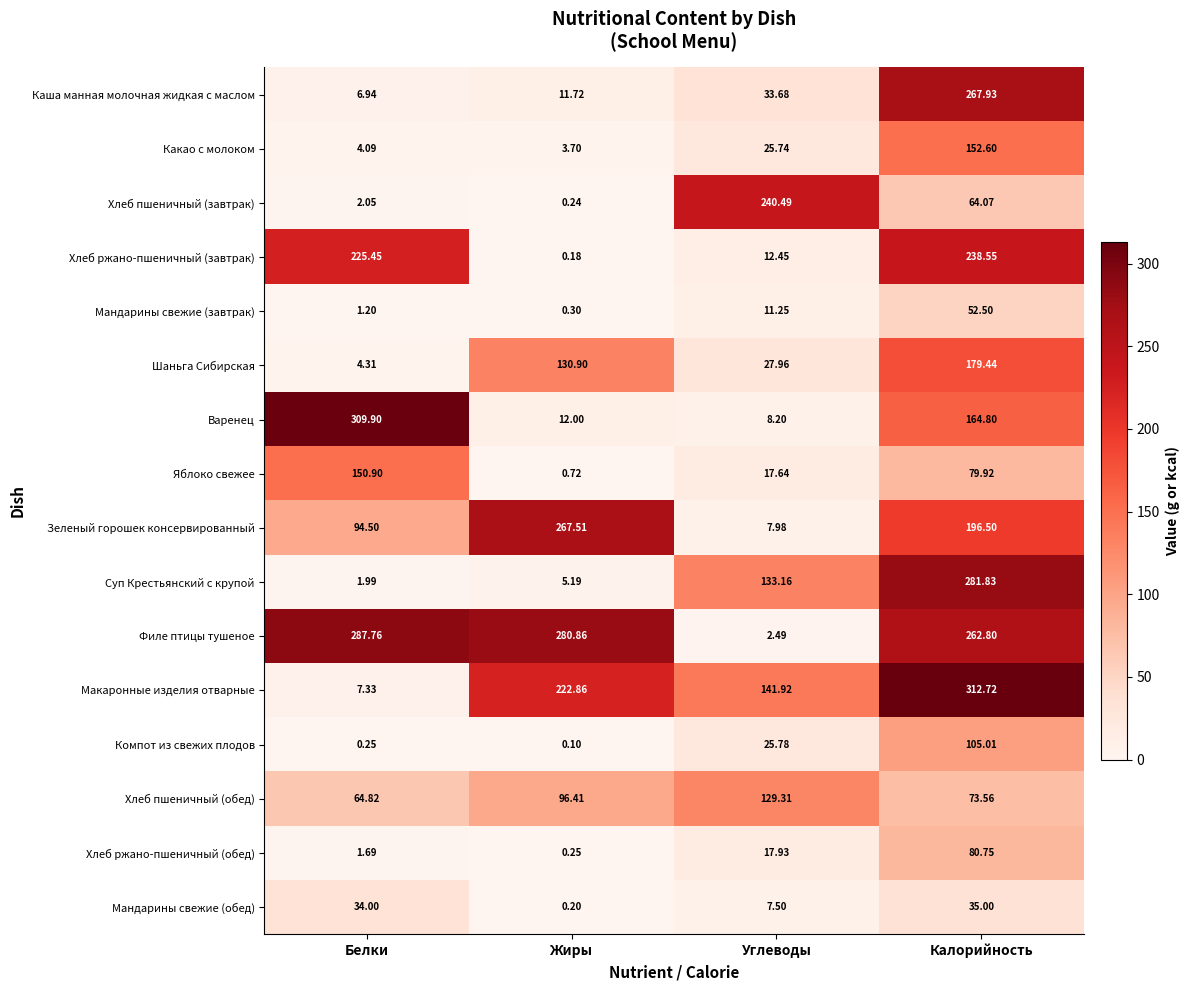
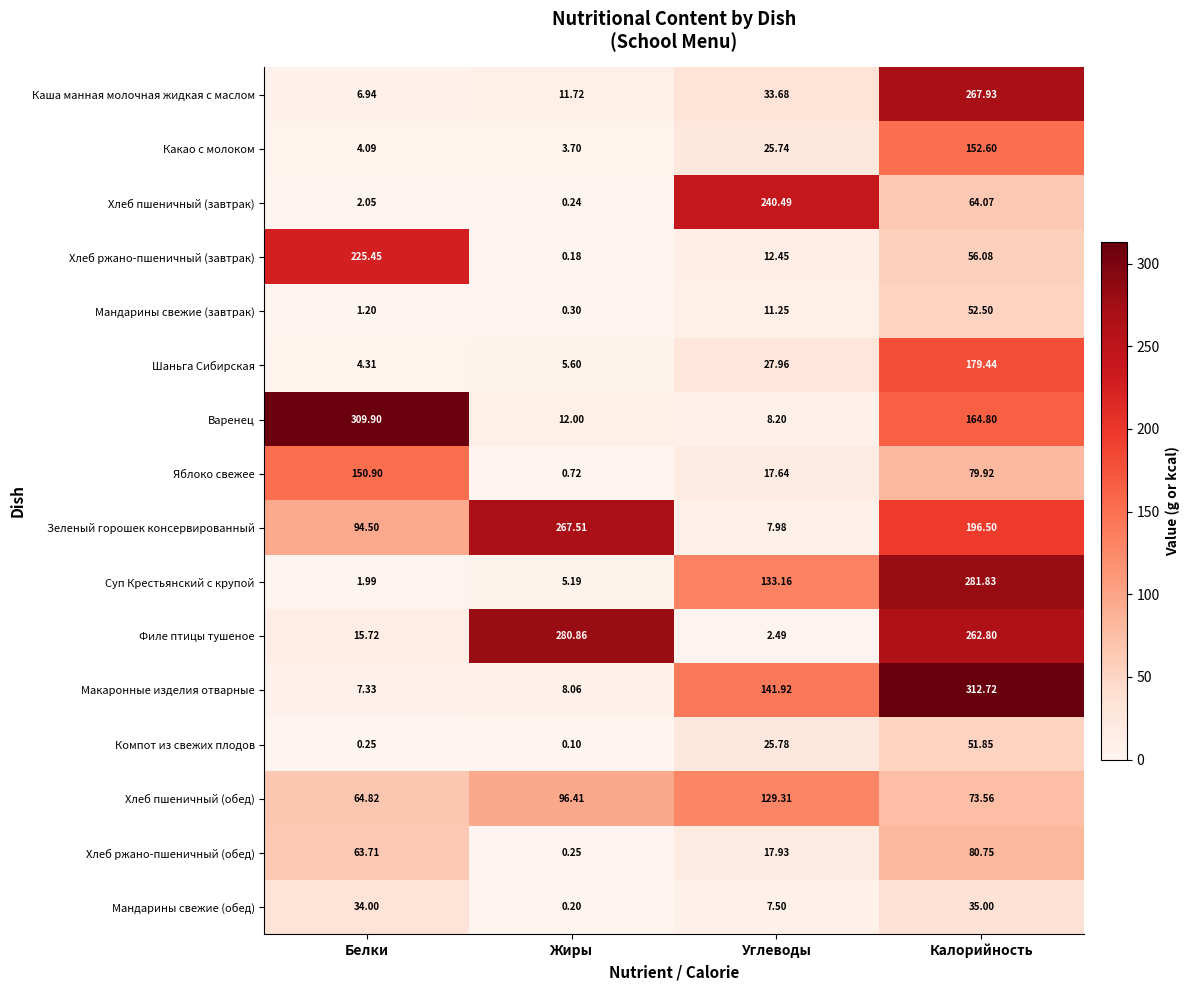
  {
    "Каша манная молочная жидкая с маслом": {
      "Белки": 6.94,
      "Жиры": 11.72,
      "Углеводы": 33.68,
      "Калорийность": 267.93
    },
    "Какао с молоком": {
      "Белки": 4.09,
      "Жиры": 3.70,
      "Углеводы": 25.74,
      "Калорийность": 152.60
    },
    "Хлеб пшеничный (завтрак)": {
      "Белки": 2.05,
      "Жиры": 0.24,
      "Углеводы": 240.49,
      "Калорийность": 64.07
    },
    "Хлеб ржано-пшеничный (завтрак)": {
      "Белки": 225.45,
      "Жиры": 0.18,
      "Углеводы": 12.45,
-     "Калорийность": 238.55
+     "Калорийность": 56.08
    },
    "Мандарины свежие (завтрак)": {
      "Белки": 1.20,
      "Жиры": 0.30,
      "Углеводы": 11.25,
      "Калорийность": 52.50
    },
    "Шаньга Сибирская": {
      "Белки": 4.31,
-     "Жиры": 130.90,
+     "Жиры": 5.60,
      "Углеводы": 27.96,
      "Калорийность": 179.44
    },
    "Варенец": {
      "Белки": 309.90,
      "Жиры": 12.00,
      "Углеводы": 8.20,
      "Калорийность": 164.80
    },
    "Яблоко свежее": {
      "Белки": 150.90,
      "Жиры": 0.72,
      "Углеводы": 17.64,
      "Калорийность": 79.92
    },
    "Зеленый горошек консервированный": {
      "Белки": 94.50,
      "Жиры": 267.51,
      "Углеводы": 7.98,
      "Калорийность": 196.50
    },
    "Суп Крестьянский с крупой": {
      "Белки": 1.99,
      "Жиры": 5.19,
      "Углеводы": 133.16,
      "Калорийность": 281.83
    },
    "Филе птицы тушеное": {
-     "Белки": 287.76,
+     "Белки": 15.72,
      "Жиры": 280.86,
      "Углеводы": 2.49,
      "Калорийность": 262.80
    },
    "Макаронные изделия отварные": {
      "Белки": 7.33,
-     "Жиры": 222.86,
+     "Жиры": 8.06,
      "Углеводы": 141.92,
      "Калорийность": 312.72
    },
    "Компот из свежих плодов": {
      "Белки": 0.25,
      "Жиры": 0.10,
      "Углеводы": 25.78,
-     "Калорийность": 105.01
+     "Калорийность": 51.85
    },
    "Хлеб пшеничный (обед)": {
      "Белки": 64.82,
      "Жиры": 96.41,
      "Углеводы": 129.31,
      "Калорийность": 73.56
    },
    "Хлеб ржано-пшеничный (обед)": {
-     "Белки": 1.69,
+     "Белки": 63.71,
      "Жиры": 0.25,
      "Углеводы": 17.93,
      "Калорийность": 80.75
    },
    "Мандарины свежие (обед)": {
      "Белки": 34.00,
      "Жиры": 0.20,
      "Углеводы": 7.50,
      "Калорийность": 35.00
    }
  }
